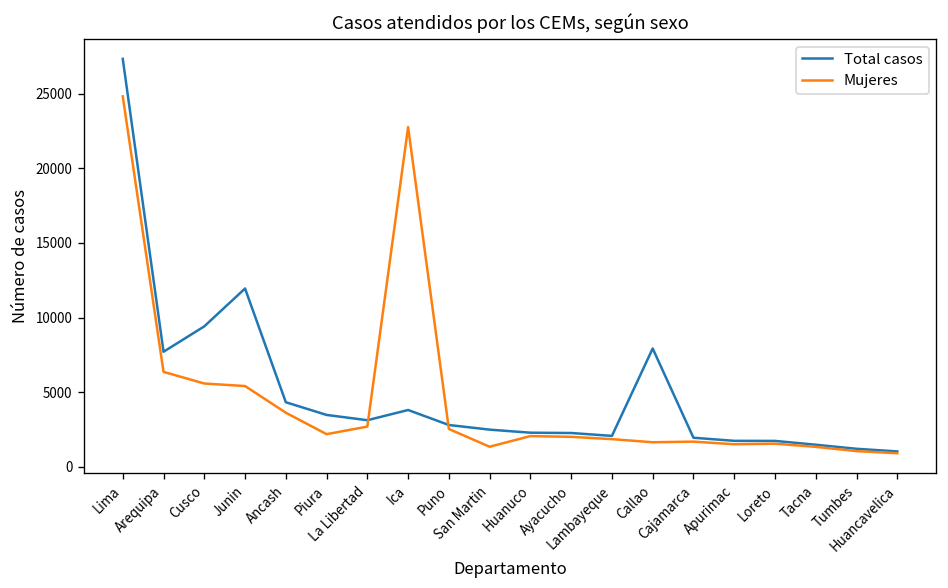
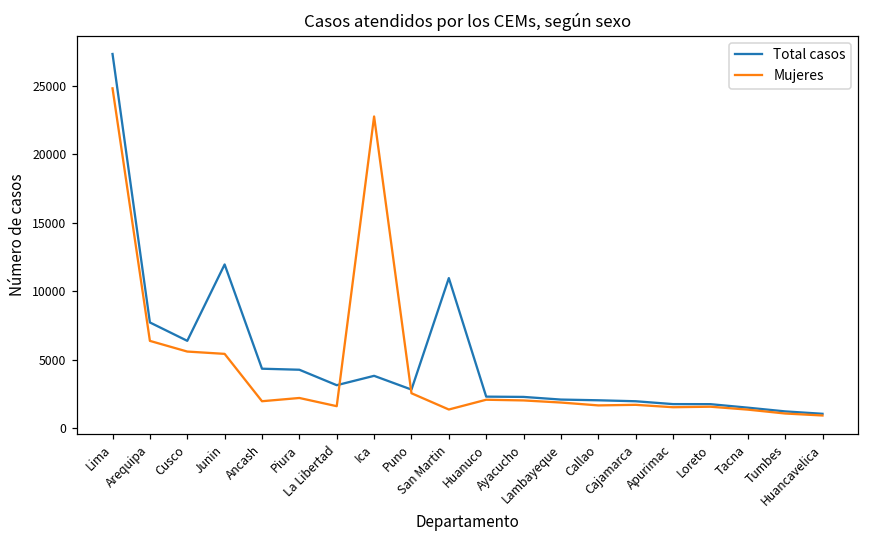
  {
    "Total casos": {
      "Lima": 27300,
      "Arequipa": 7700,
-     "Cusco": 9400,
+     "Cusco": 6400,
      "Junin": 11900,
      "Ancash": 4300,
-     "Piura": 3500,
+     "Piura": 4300,
      "La Libertad": 3100,
      "Ica": 3800,
      "Puno": 2800,
-     "San Martin": 2500,
+     "San Martin": 10900,
      "Huanuco": 2300,
      "Ayacucho": 2300,
      "Lambayeque": 2100,
-     "Callao": 7900,
+     "Callao": 2000,
      "Cajamarca": 2000,
      "Apurimac": 1700
    },
    "Mujeres": {
      "Lima": 24800,
      "Arequipa": 6400,
      "Cusco": 5600,
      "Junin": 5400,
-     "Ancash": 3600,
+     "Ancash": 2000,
      "Piura": 2200,
-     "La Libertad": 2700,
+     "La Libertad": 1600,
      "Ica": 22800,
      "Puno": 2500,
      "San Martin": 1400,
      "Huanuco": 2100,
      "Ayacucho": 2000,
      "Lambayeque": 1900,
      "Callao": 1700,
      "Cajamarca": 1700,
      "Apurimac": 1500
    }
  }
